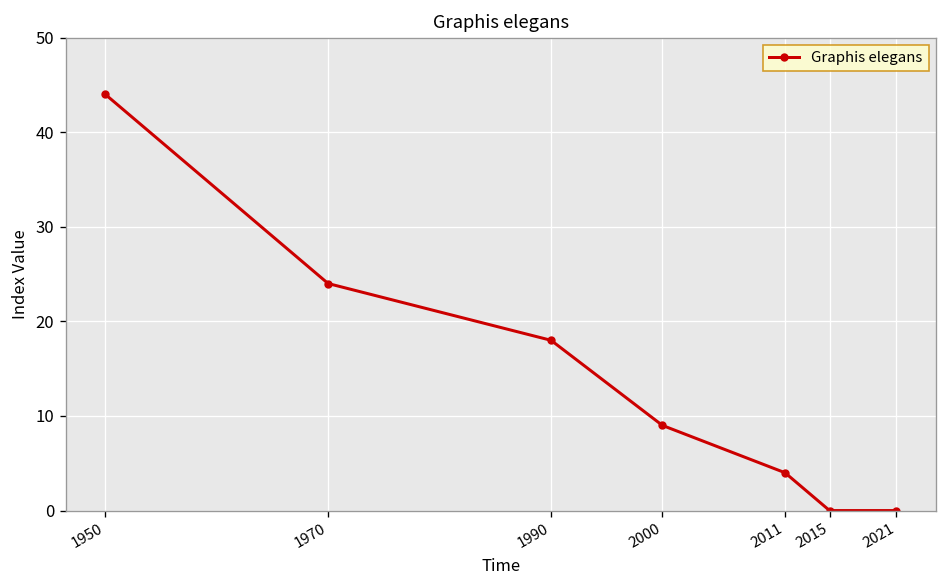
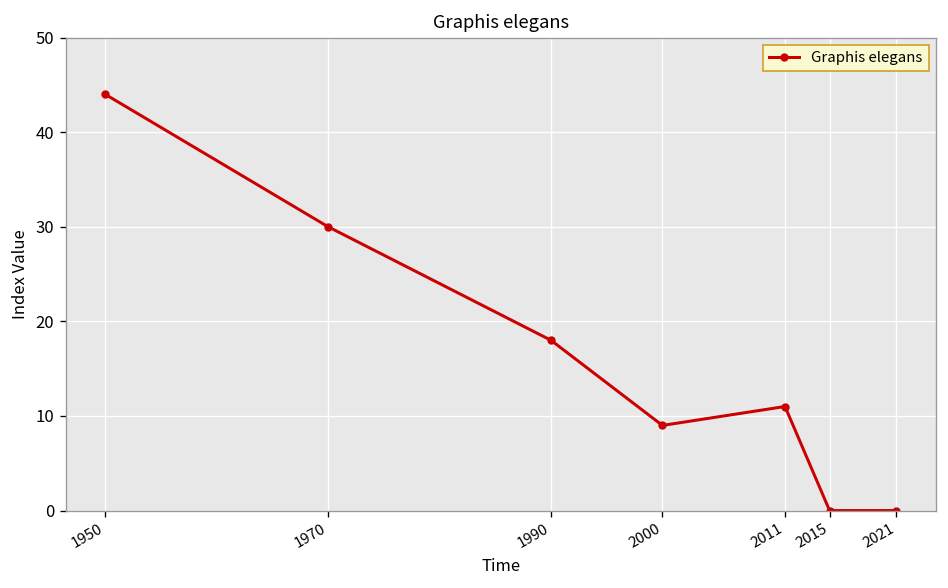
  {
    "1950": 44,
-   "1970": 24,
+   "1970": 30,
    "1990": 18,
    "2000": 9,
-   "2011": 4,
+   "2011": 11,
    "2015": 0,
    "2021": 0
  }
